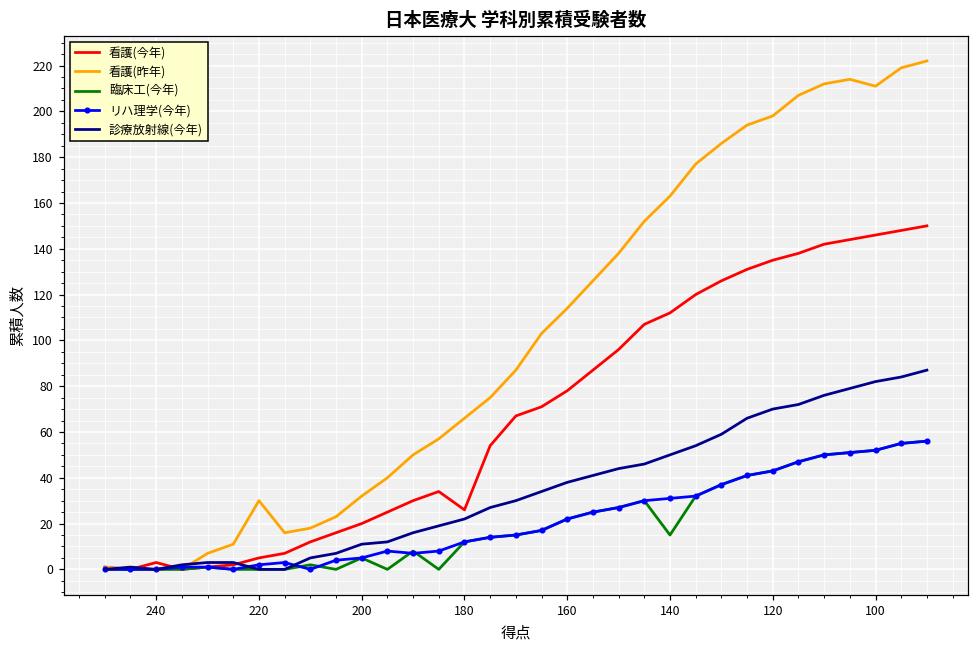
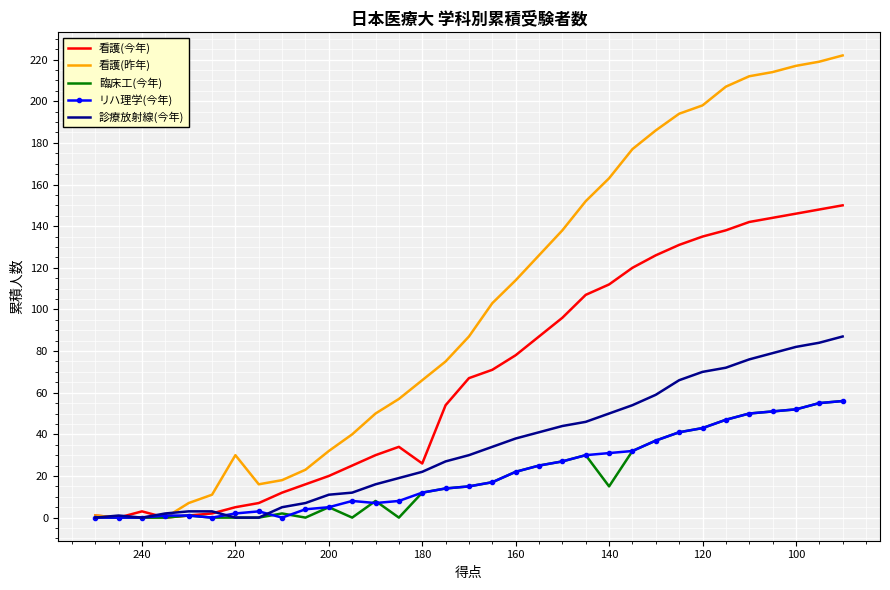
  {
    "看護(今年)": {
      "240": 3,
      "220": 5,
      "200": 20,
      "180": 26,
      "160": 78,
      "140": 112,
      "120": 135,
      "100": 146
    },
    "看護(昨年)": {
      "220": 30,
      "200": 32,
      "180": 66,
      "160": 114,
      "140": 163,
      "120": 198,
-     "100": 211
+     "100": 217
    },
    "臨床工(今年)": {
      "140": 15
    },
    "リハ理学(今年)": {
      "220": 2,
      "140": 31
    },
    "診療放射線(今年)": {
      "200": 11,
      "180": 22,
      "160": 38,
      "140": 50,
      "120": 70,
      "100": 82
    }
  }
